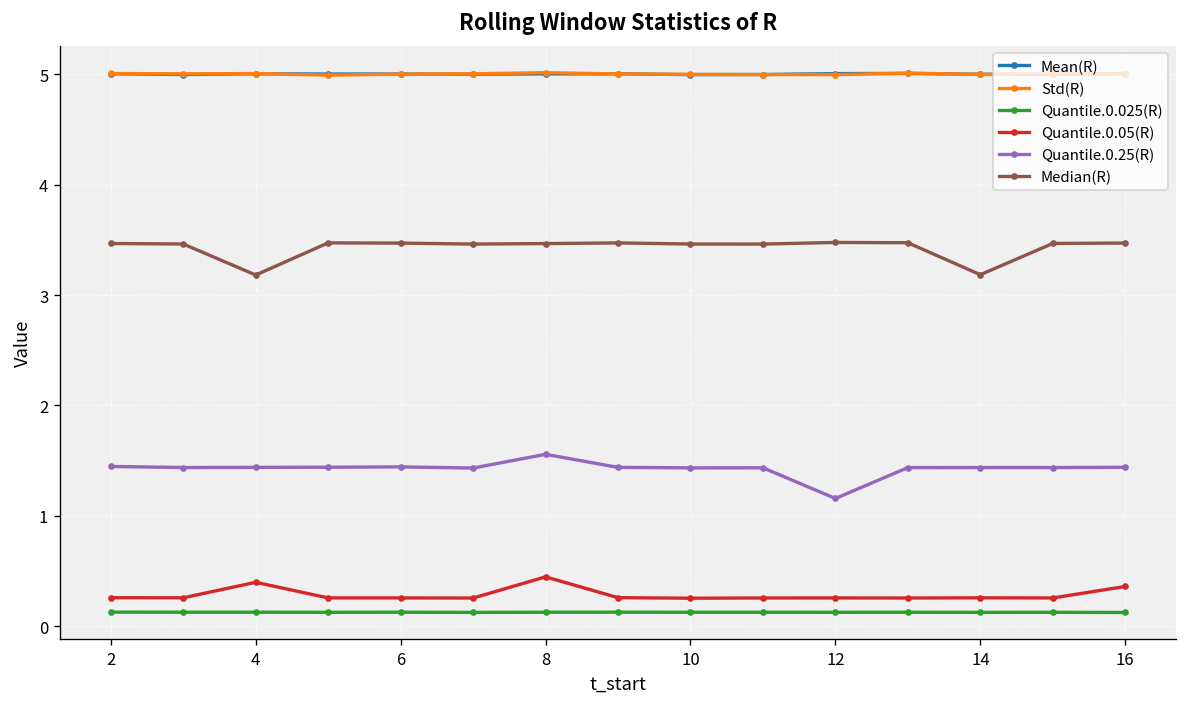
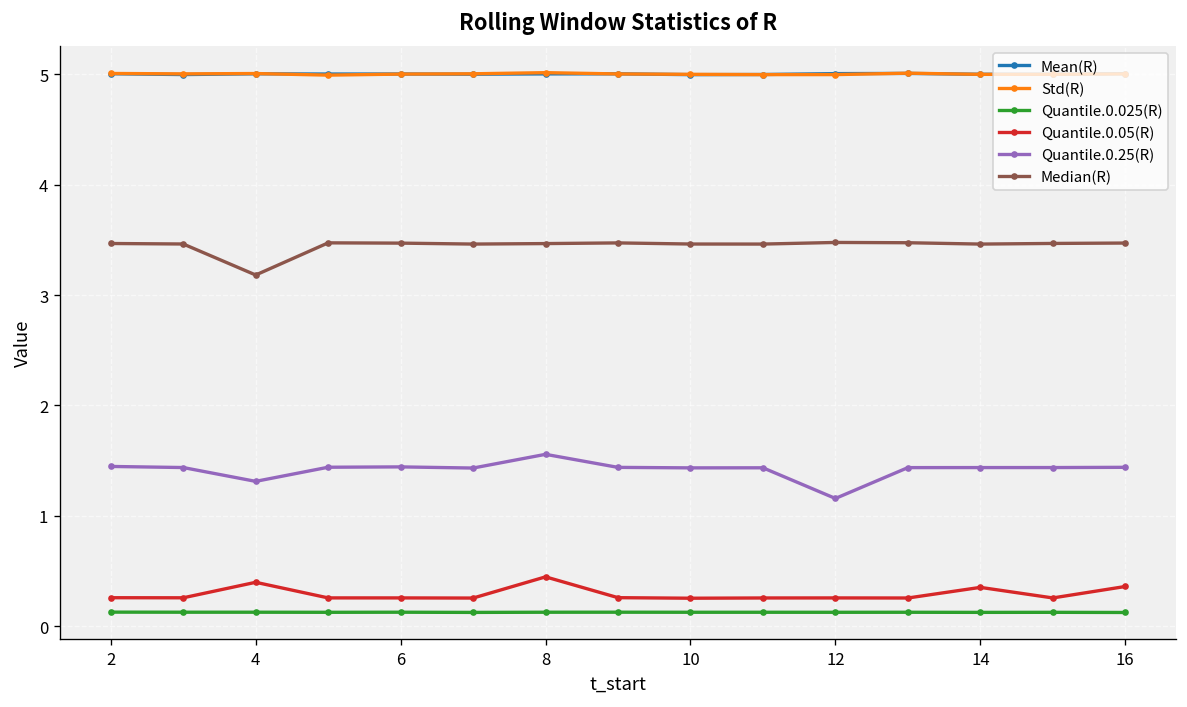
  {
    "Quantile.0.025(R)": {
      "2": 0.1,
      "4": 0.1,
      "6": 0.1,
      "8": 0.1,
      "10": 0.1,
      "12": 0.1,
      "14": 0.1,
      "16": 0.1
    },
    "Quantile.0.05(R)": {
      "2": 0.3,
      "4": 0.4,
      "6": 0.3,
      "8": 0.4,
      "10": 0.3,
      "12": 0.3,
-     "14": 0.3,
+     "14": 0.4,
      "16": 0.4
    },
    "Quantile.0.25(R)": {
      "2": 1.4,
-     "4": 1.4,
+     "4": 1.3,
      "6": 1.4,
      "8": 1.6,
      "10": 1.4,
      "12": 1.2,
      "14": 1.4,
      "16": 1.4
    },
    "Median(R)": {
      "2": 3.5,
      "4": 3.2,
      "6": 3.5,
      "8": 3.5,
      "10": 3.5,
      "12": 3.5,
-     "14": 3.2,
+     "14": 3.5,
      "16": 3.5
    }
  }
